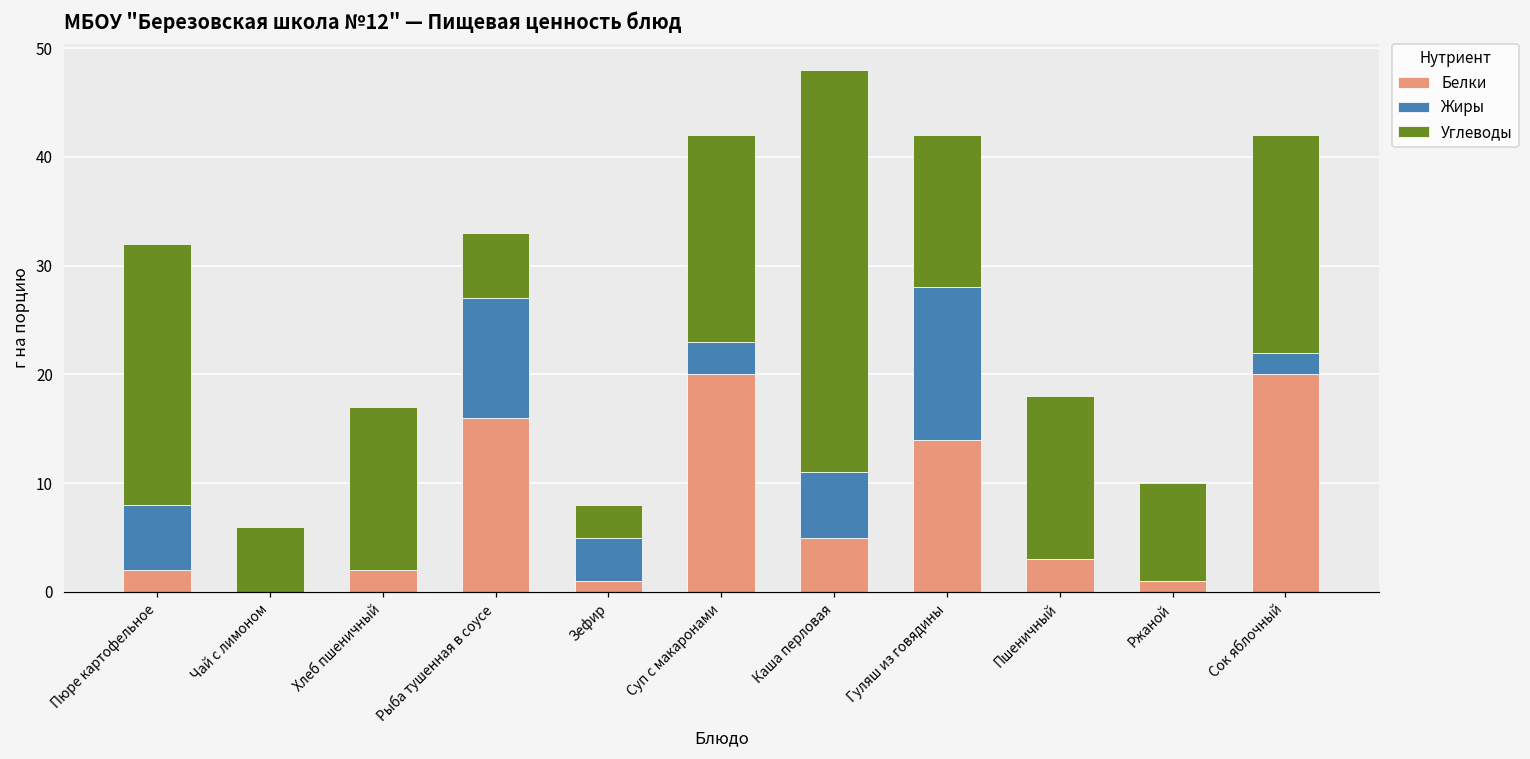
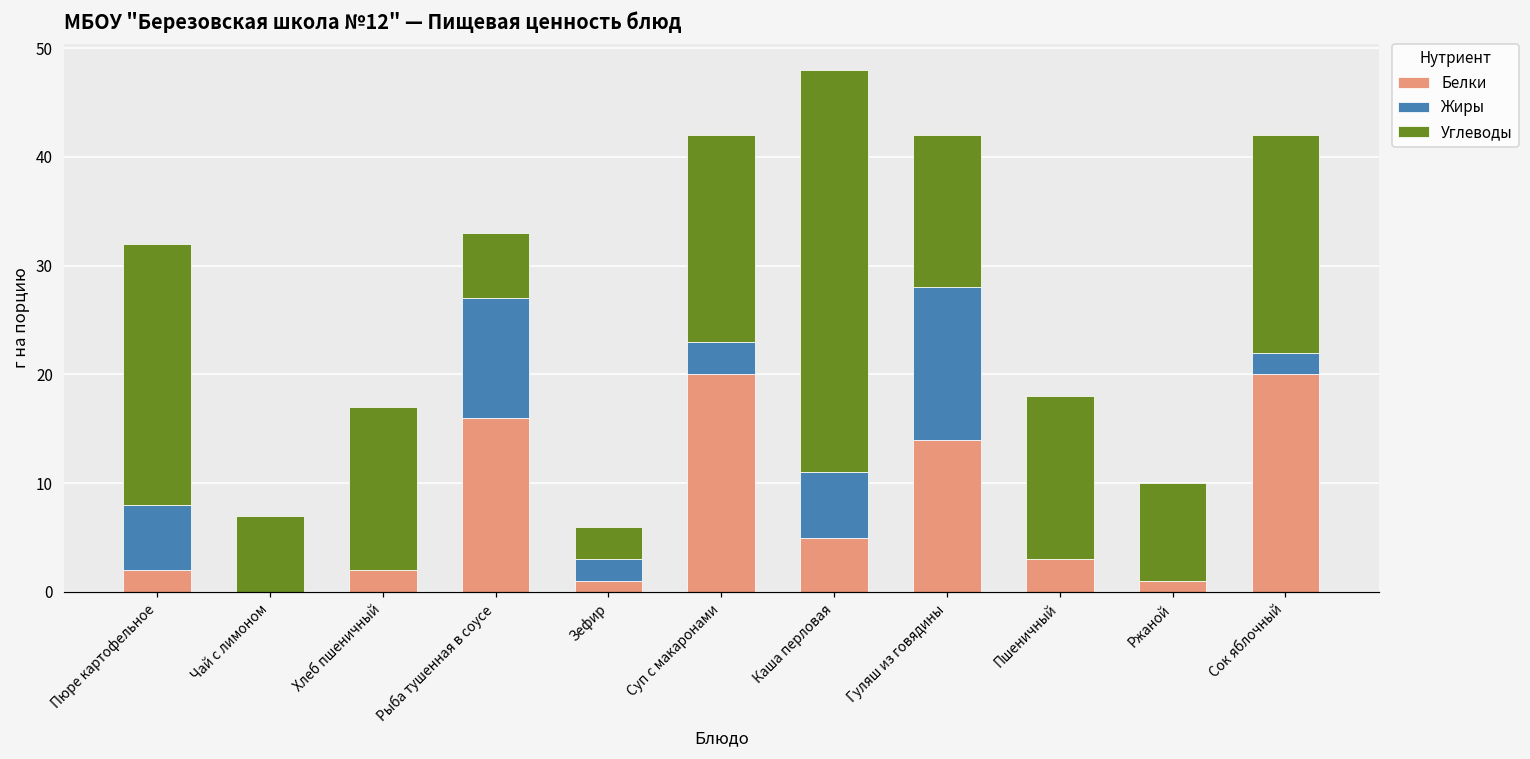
  {
    "Белки": {
      "Пюре картофельное": 2,
      "Чай с лимоном": 0,
      "Хлеб пшеничный": 2,
      "Рыба тушенная в соусе": 16,
      "Зефир": 1,
      "Суп с макаронами": 20,
      "Каша перловая": 5,
      "Гуляш из говядины": 14,
      "Пшеничный": 3,
      "Ржаной": 1,
      "Сок яблочный": 20
    },
    "Жиры": {
      "Пюре картофельное": 6,
      "Чай с лимоном": 0,
      "Хлеб пшеничный": 0,
      "Рыба тушенная в соусе": 11,
-     "Зефир": 4,
+     "Зефир": 2,
      "Суп с макаронами": 3,
      "Каша перловая": 6,
      "Гуляш из говядины": 14,
      "Пшеничный": 0,
      "Ржаной": 0,
      "Сок яблочный": 2
    },
    "Углеводы": {
      "Пюре картофельное": 24,
-     "Чай с лимоном": 6,
+     "Чай с лимоном": 7,
      "Хлеб пшеничный": 15,
      "Рыба тушенная в соусе": 6,
      "Зефир": 3,
      "Суп с макаронами": 19,
      "Каша перловая": 37,
      "Гуляш из говядины": 14,
      "Пшеничный": 15,
      "Ржаной": 9,
      "Сок яблочный": 20
    }
  }
